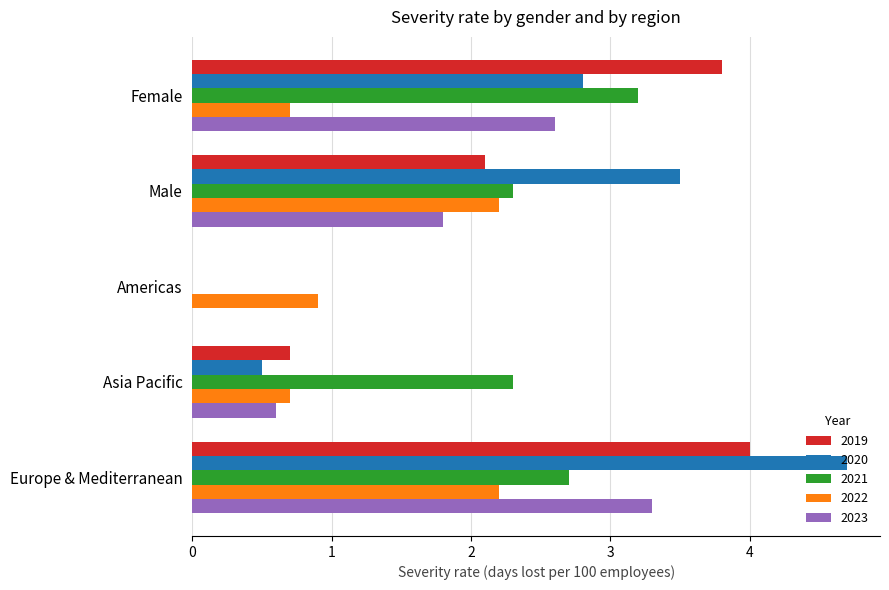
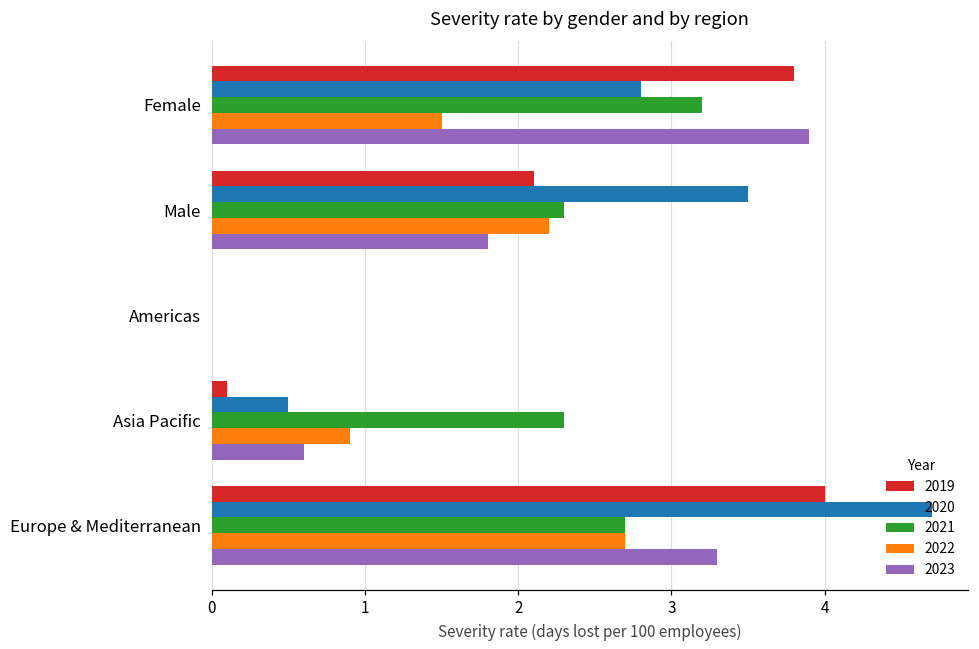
  {
    "2019": {
      "Female": 3.8,
      "Male": 2.1,
      "Americas": 0.0,
-     "Asia Pacific": 0.7,
+     "Asia Pacific": 0.1,
      "Europe & Mediterranean": 4.0
    },
    "2020": {
      "Female": 2.8,
      "Male": 3.5,
      "Americas": 0.0,
      "Asia Pacific": 0.5,
      "Europe & Mediterranean": 4.7
    },
    "2021": {
      "Female": 3.2,
      "Male": 2.3,
      "Americas": 0.0,
      "Asia Pacific": 2.3,
      "Europe & Mediterranean": 2.7
    },
    "2022": {
-     "Female": 0.7,
+     "Female": 1.5,
      "Male": 2.2,
-     "Americas": 0.9,
-     "Asia Pacific": 0.7,
-     "Europe & Mediterranean": 2.2
+     "Americas": 0.0,
+     "Asia Pacific": 0.9,
+     "Europe & Mediterranean": 2.7
    },
    "2023": {
-     "Female": 2.6,
+     "Female": 3.9,
      "Male": 1.8,
      "Americas": 0.0,
      "Asia Pacific": 0.6,
      "Europe & Mediterranean": 3.3
    }
  }
